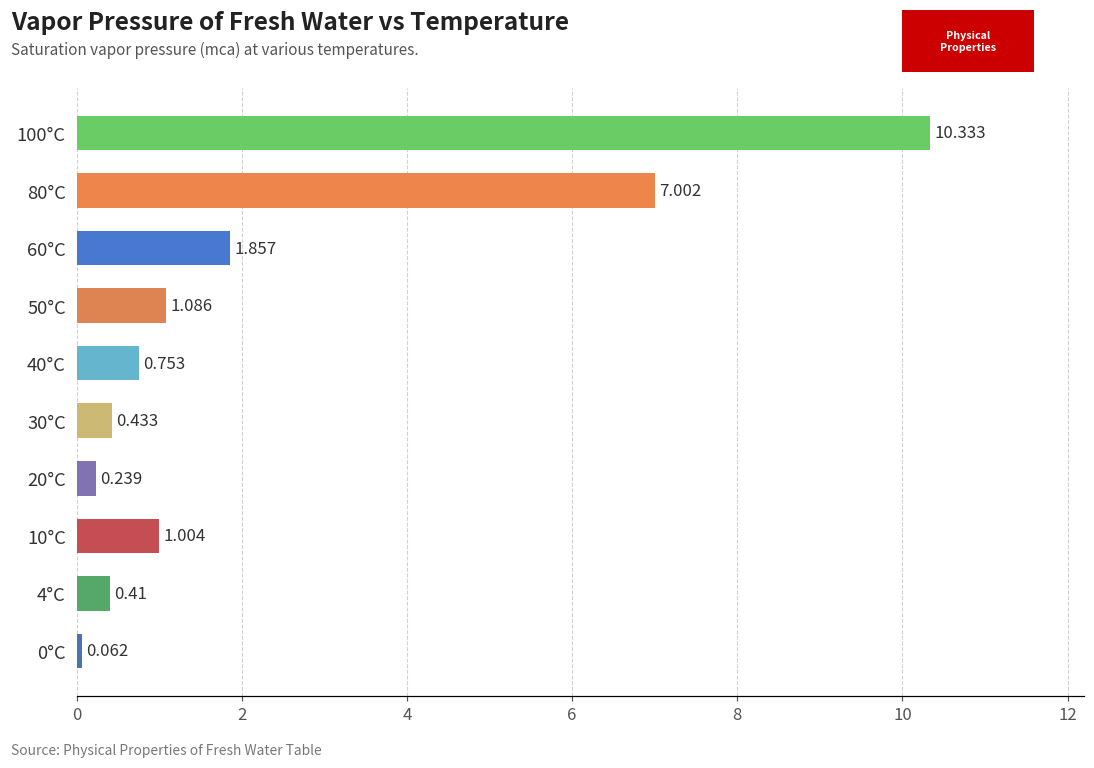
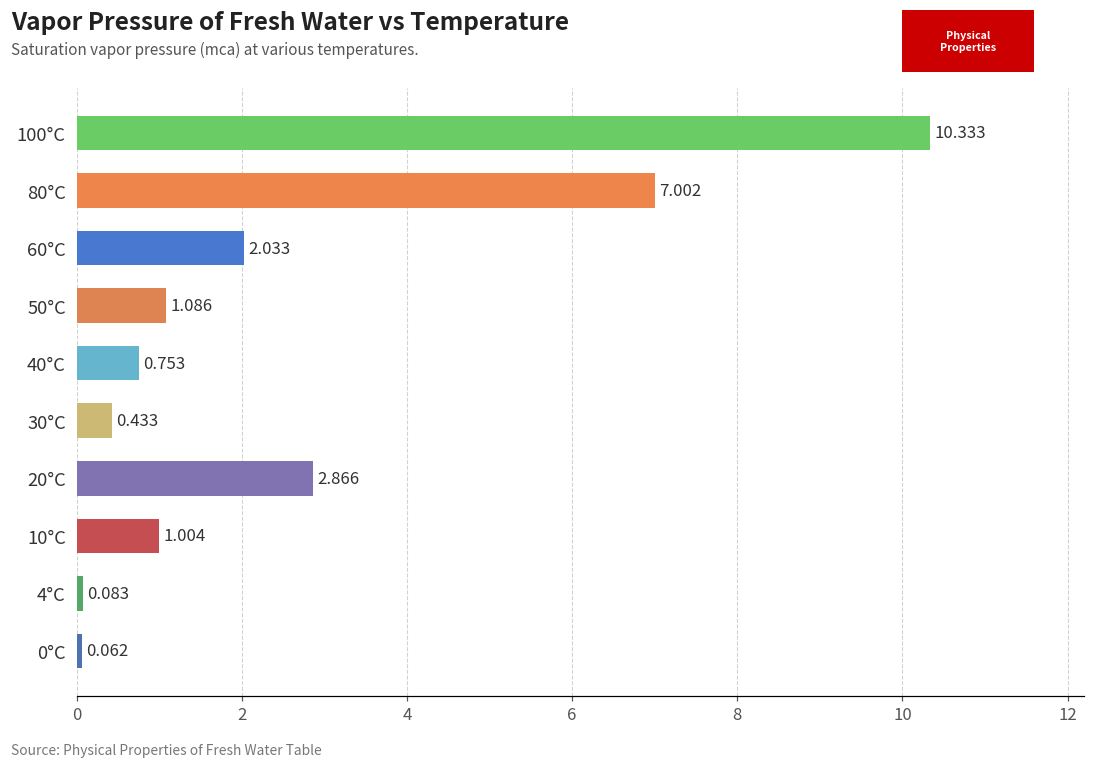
  {
    "100°C": 10.333,
    "80°C": 7.002,
-   "60°C": 1.857,
+   "60°C": 2.033,
    "50°C": 1.086,
    "40°C": 0.753,
    "30°C": 0.433,
-   "20°C": 0.239,
+   "20°C": 2.866,
    "10°C": 1.004,
-   "4°C": 0.41,
+   "4°C": 0.083,
    "0°C": 0.062
  }
